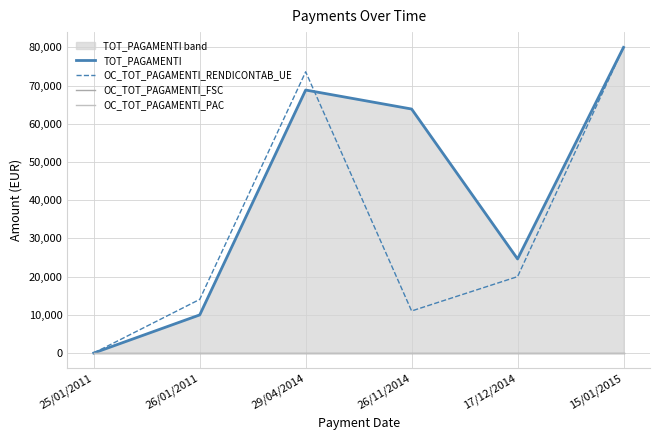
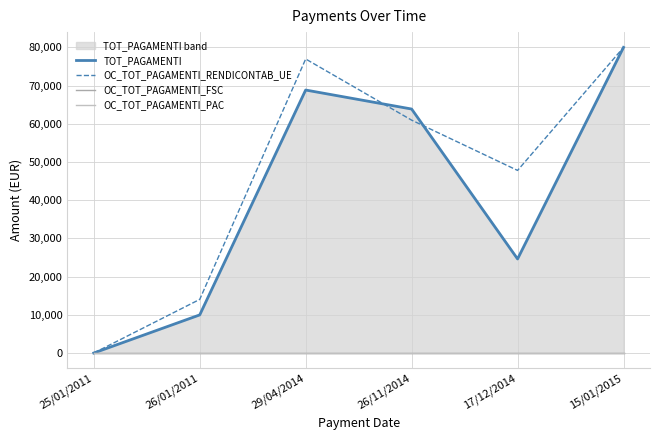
  {
    "OC_TOT_PAGAMENTI_RENDICONTAB_UE": {
      "26/01/2011": "14,000",
-     "29/04/2014": "74,000",
-     "26/11/2014": "11,000",
-     "17/12/2014": "20,000"
+     "29/04/2014": "77,000",
+     "26/11/2014": "61,000",
+     "17/12/2014": "48,000"
    }
  }
